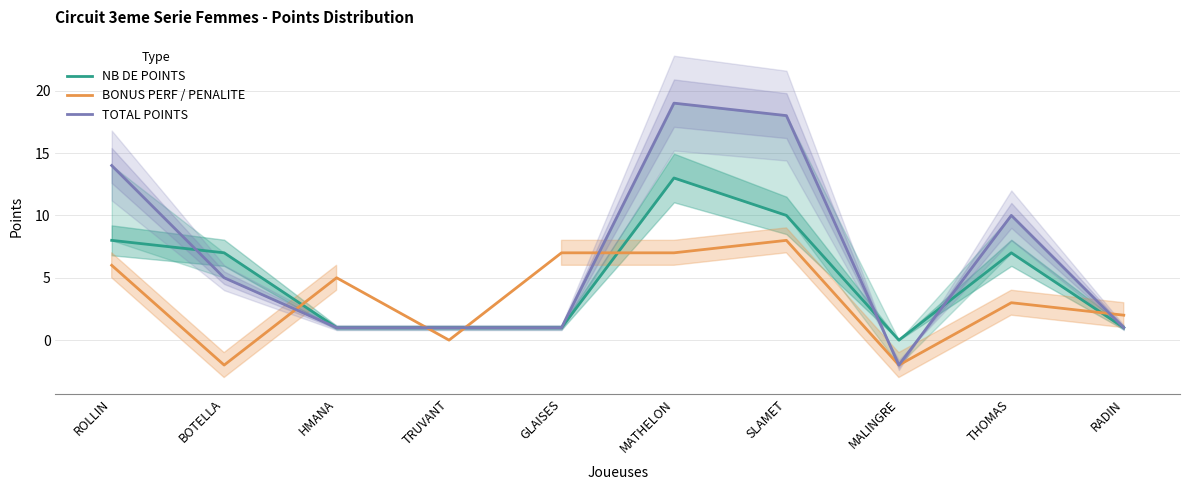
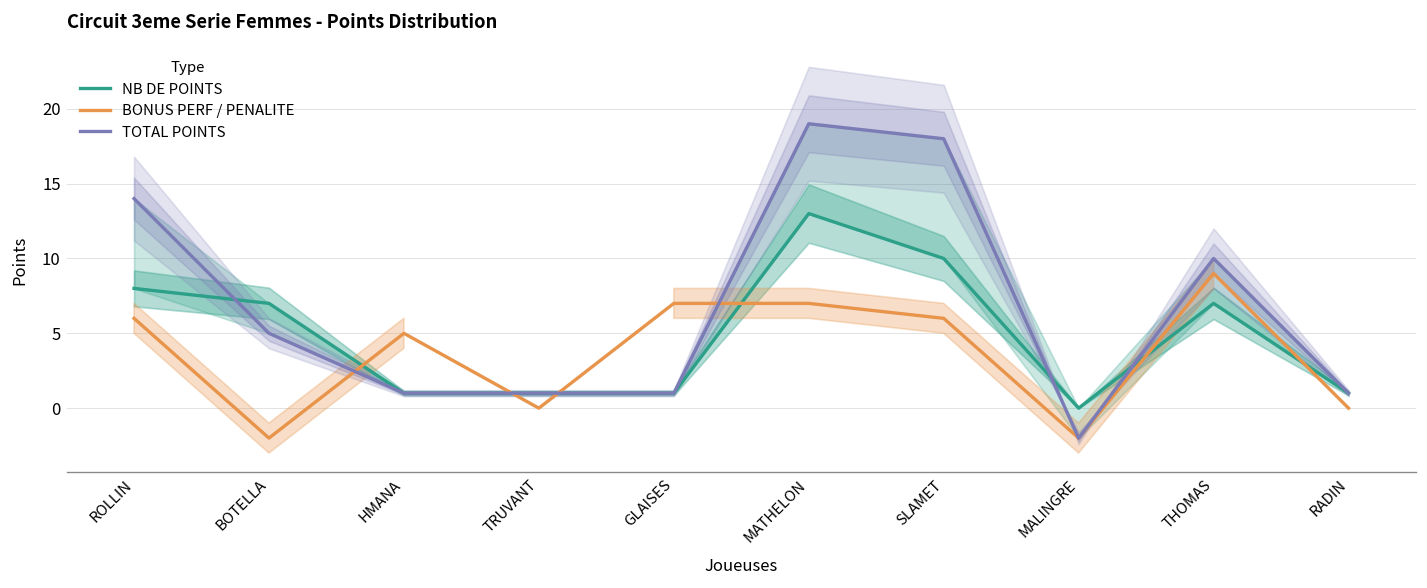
  {
    "BONUS PERF / PENALITE": {
      "ROLLIN": 6,
      "BOTELLA": -2,
      "HMANA": 5,
      "TRUVANT": 0,
      "GLAISES": 7,
      "MATHELON": 7,
-     "SLAMET": 8,
-     "THOMAS": 3,
-     "RADIN": 2
+     "SLAMET": 6,
+     "THOMAS": 9,
+     "RADIN": 0
    }
  }
